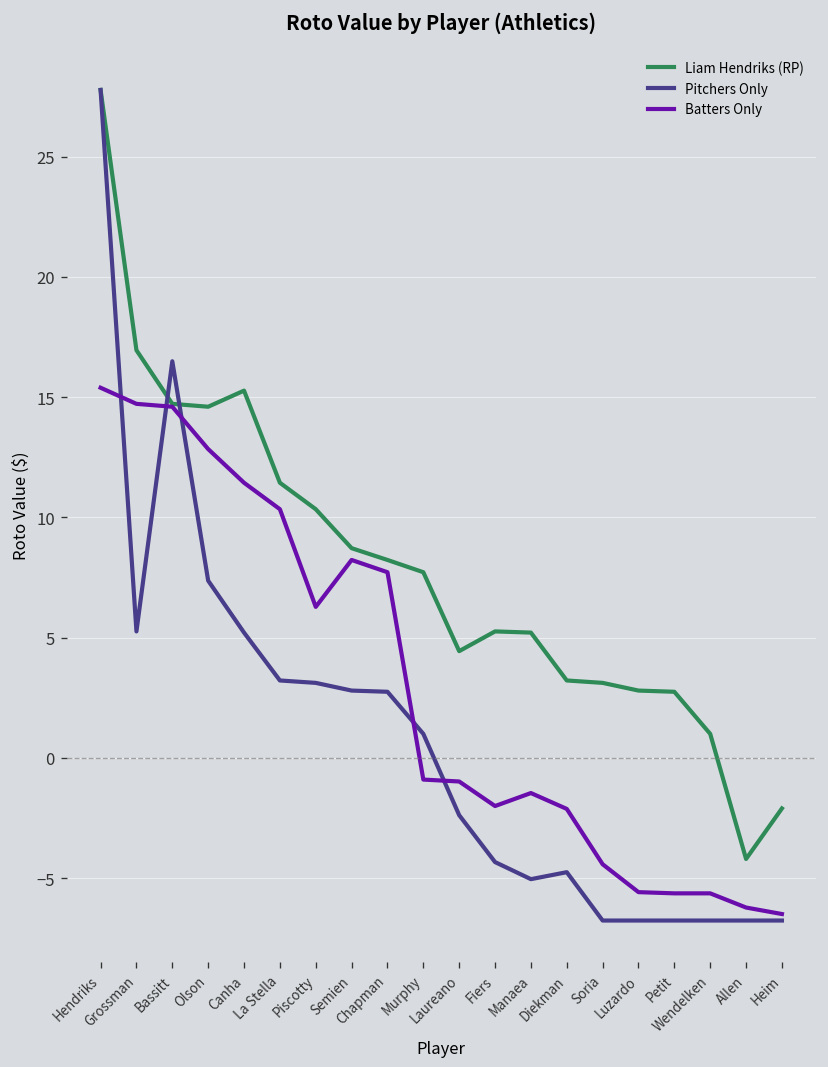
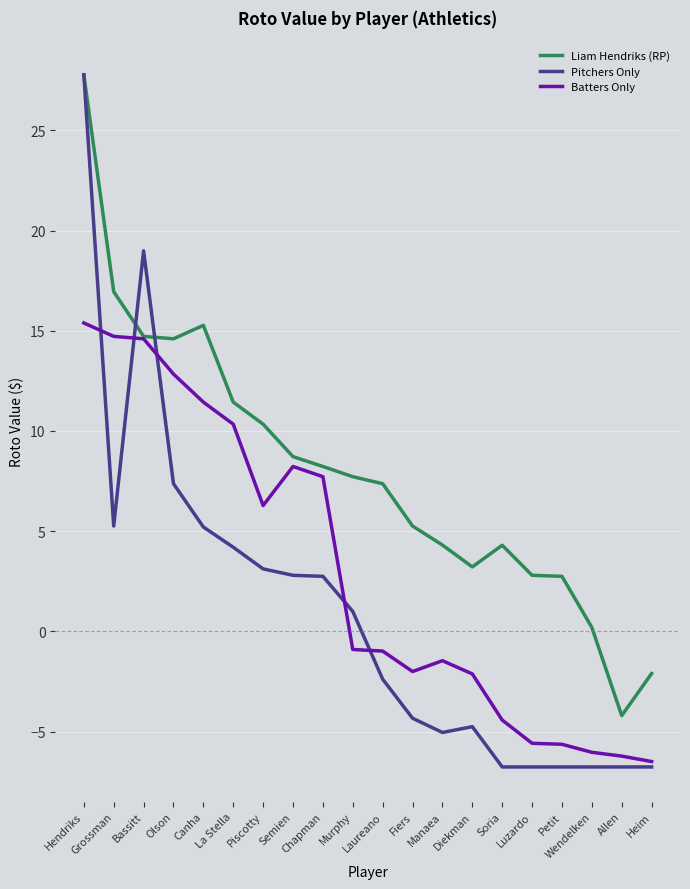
  {
    "Liam Hendriks (RP)": {
      "Grossman": 17.0,
      "Olson": 14.6,
      "Canha": 15.3,
      "La Stella": 11.4,
      "Piscotty": 10.3,
      "Semien": 8.7,
      "Chapman": 8.2,
      "Murphy": 7.7,
-     "Laureano": 4.4,
+     "Laureano": 7.4,
      "Fiers": 5.3,
-     "Manaea": 5.2,
+     "Manaea": 4.3,
      "Diekman": 3.2,
-     "Soria": 3.1,
+     "Soria": 4.3,
      "Luzardo": 2.8,
      "Petit": 2.8,
-     "Wendelken": 1.0,
+     "Wendelken": 0.2,
      "Allen": -4.2,
      "Heim": -2.1
    },
    "Pitchers Only": {
      "Grossman": 5.3,
-     "Bassitt": 16.5,
+     "Bassitt": 19.0,
      "Olson": 7.4,
      "Canha": 5.2,
-     "La Stella": 3.2,
+     "La Stella": 4.2,
      "Piscotty": 3.1,
      "Semien": 2.8,
      "Chapman": 2.8,
      "Murphy": 1.0,
      "Laureano": -2.4,
      "Fiers": -4.3,
      "Manaea": -5.0,
      "Diekman": -4.8,
      "Soria": -6.8,
      "Luzardo": -6.8,
      "Petit": -6.8,
      "Wendelken": -6.8,
      "Allen": -6.8,
      "Heim": -6.8
    },
    "Batters Only": {
      "Hendriks": 15.4,
      "Grossman": 14.7,
      "Olson": 12.8,
      "Canha": 11.4,
      "La Stella": 10.3,
      "Piscotty": 6.3,
      "Semien": 8.2,
      "Chapman": 7.7,
      "Murphy": -0.9,
      "Laureano": -1.0,
      "Fiers": -2.0,
      "Manaea": -1.5,
      "Diekman": -2.1,
      "Soria": -4.4,
      "Luzardo": -5.6,
      "Petit": -5.6,
-     "Wendelken": -5.6,
+     "Wendelken": -6.0,
      "Allen": -6.2,
      "Heim": -6.5
    }
  }
